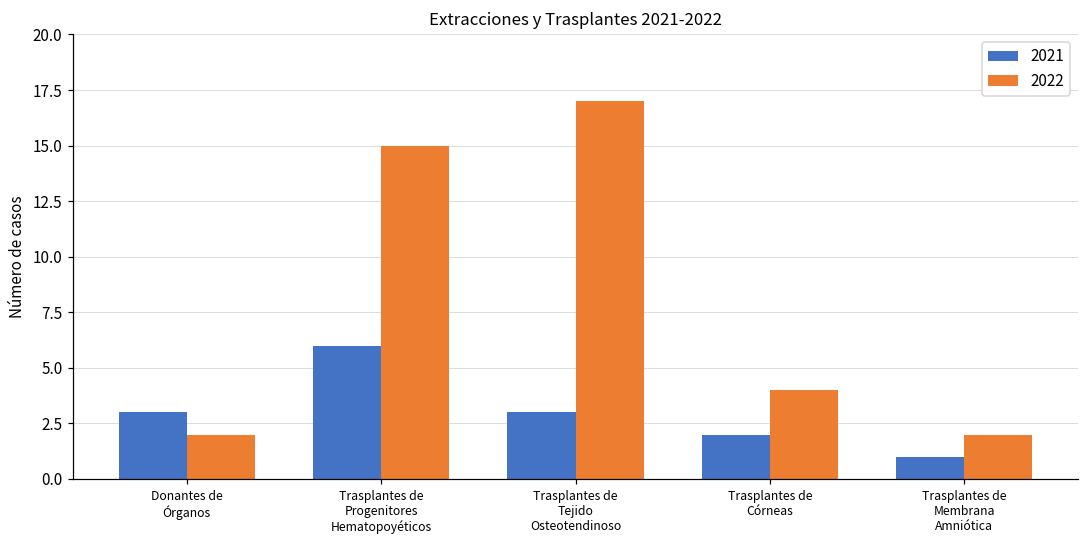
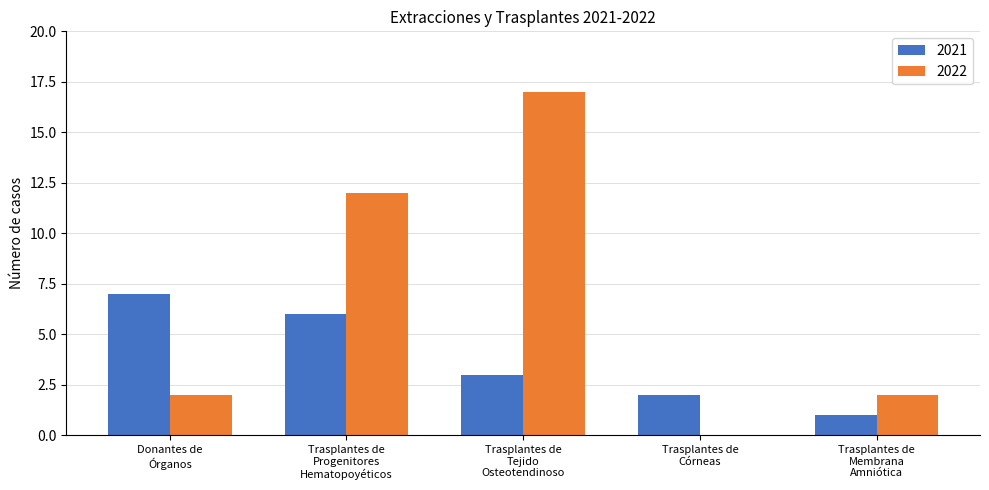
  {
    "2021": {
-     "Donantes de Órganos": 3,
+     "Donantes de Órganos": 7,
      "Trasplantes de Progenitores Hematopoyéticos": 6,
      "Trasplantes de Tejido Osteotendinoso": 3,
      "Trasplantes de Córneas": 2,
      "Trasplantes de Membrana Amniótica": 1
    },
    "2022": {
      "Donantes de Órganos": 2,
-     "Trasplantes de Progenitores Hematopoyéticos": 15,
+     "Trasplantes de Progenitores Hematopoyéticos": 12,
      "Trasplantes de Tejido Osteotendinoso": 17,
-     "Trasplantes de Córneas": 4,
+     "Trasplantes de Córneas": 0,
      "Trasplantes de Membrana Amniótica": 2
    }
  }
